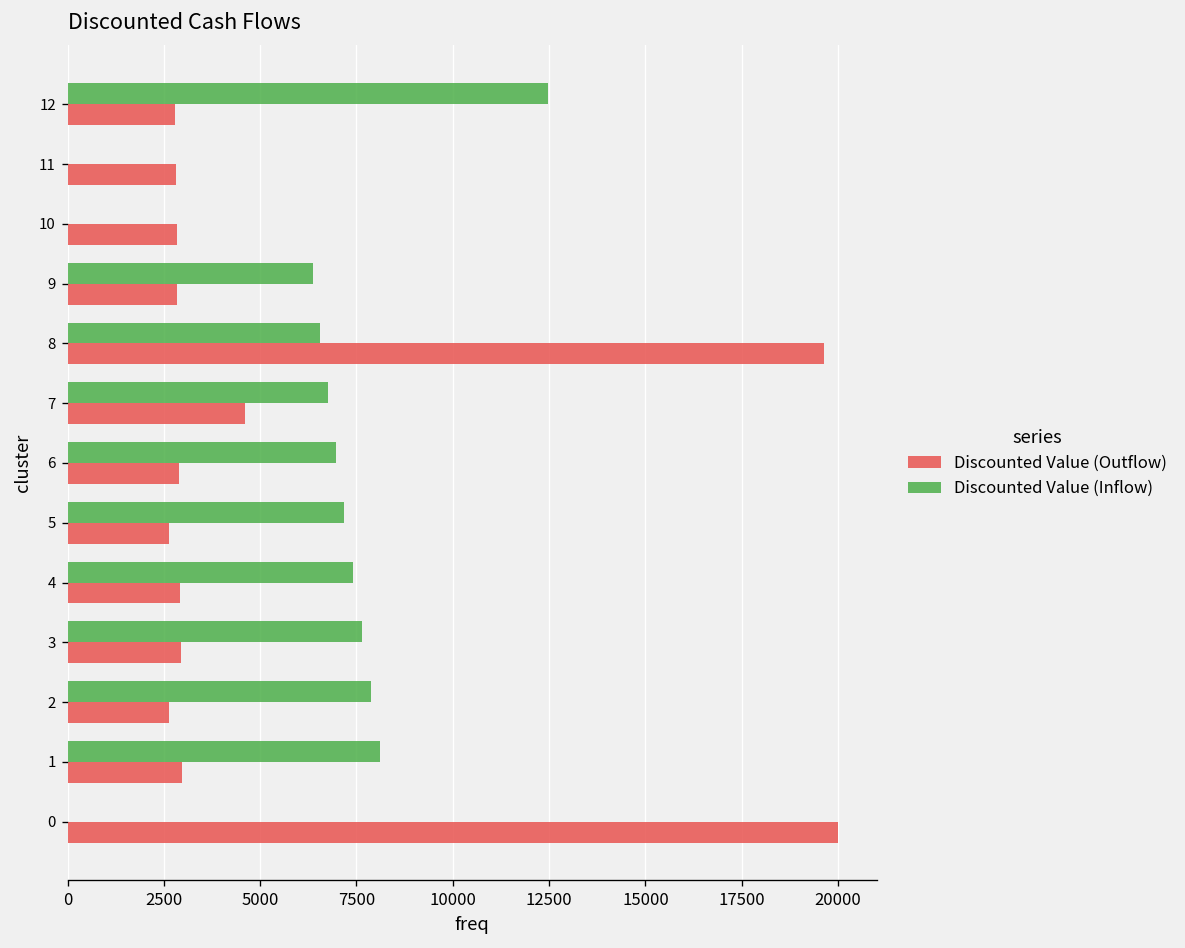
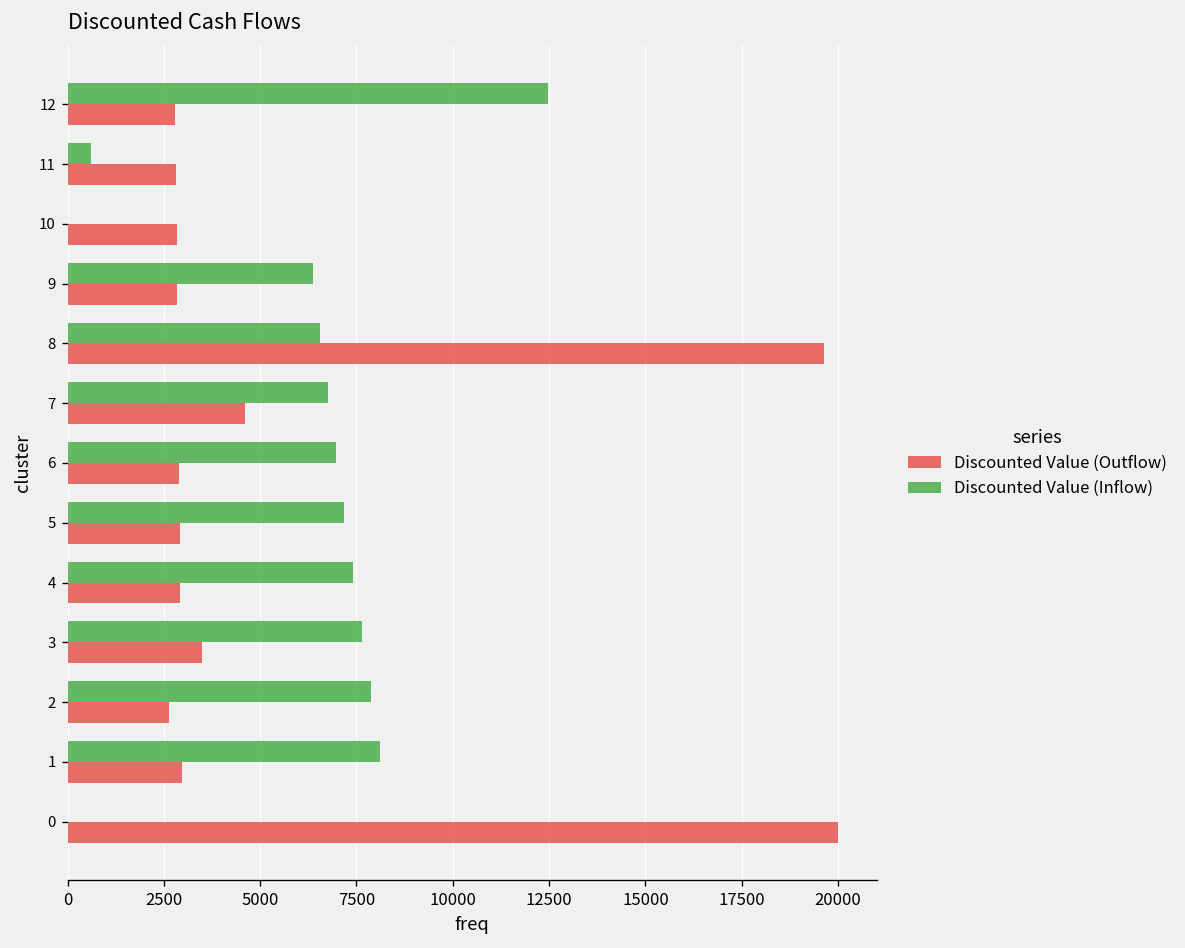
  {
    "Discounted Value (Outflow)": {
      "12": 2800,
      "11": 2800,
      "10": 2800,
      "9": 2800,
      "8": 19600,
      "7": 4600,
      "6": 2900,
-     "5": 2600,
+     "5": 2900,
      "4": 2900,
-     "3": 2900,
+     "3": 3500,
      "2": 2600,
      "1": 3000,
      "0": 20000
    },
    "Discounted Value (Inflow)": {
      "12": 12500,
-     "11": 0,
+     "11": 600,
      "10": 0,
      "9": 6400,
      "8": 6600,
      "7": 6800,
      "6": 7000,
      "5": 7200,
      "4": 7400,
      "3": 7600,
      "2": 7900,
      "1": 8100,
      "0": 0
    }
  }
